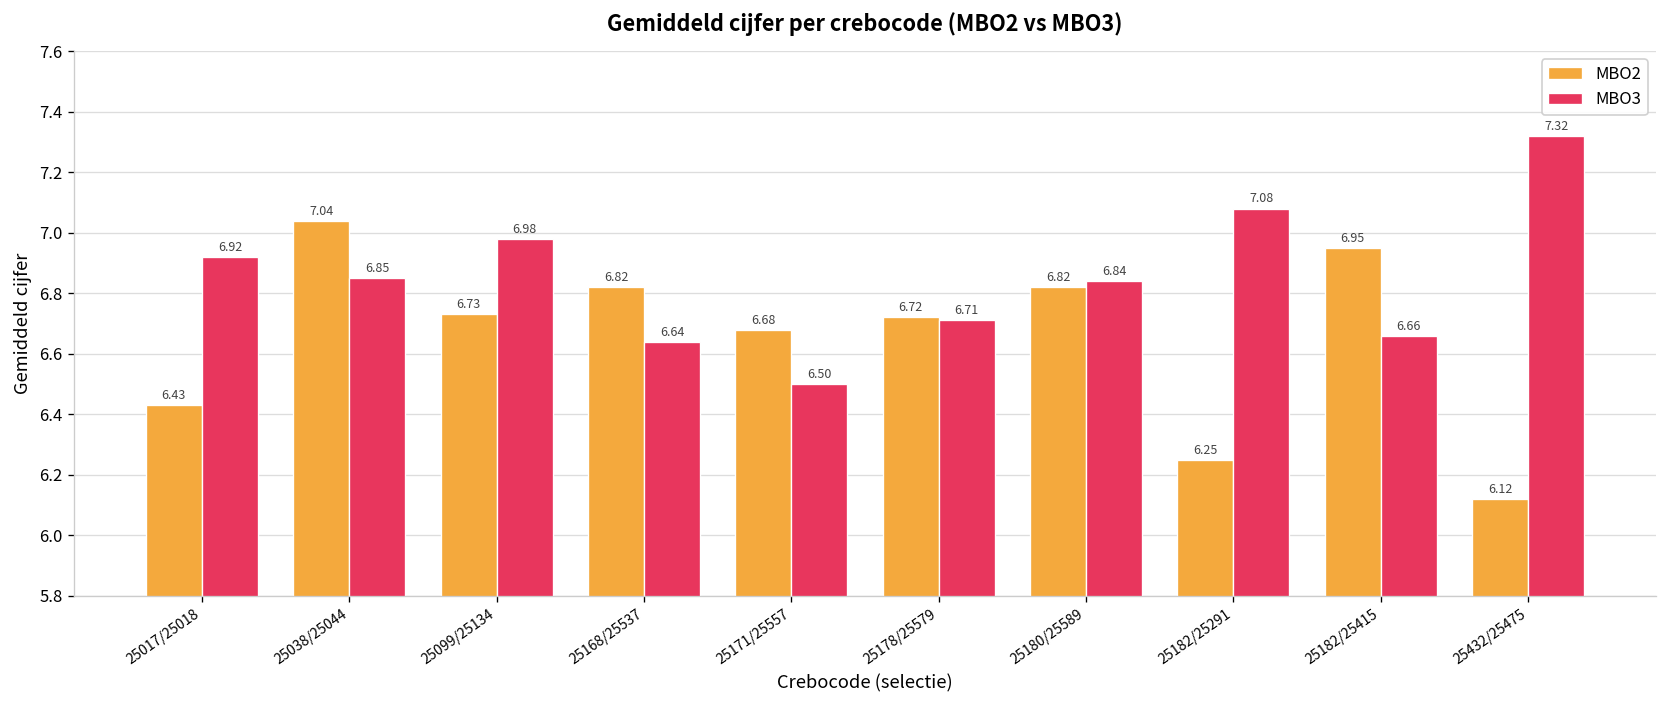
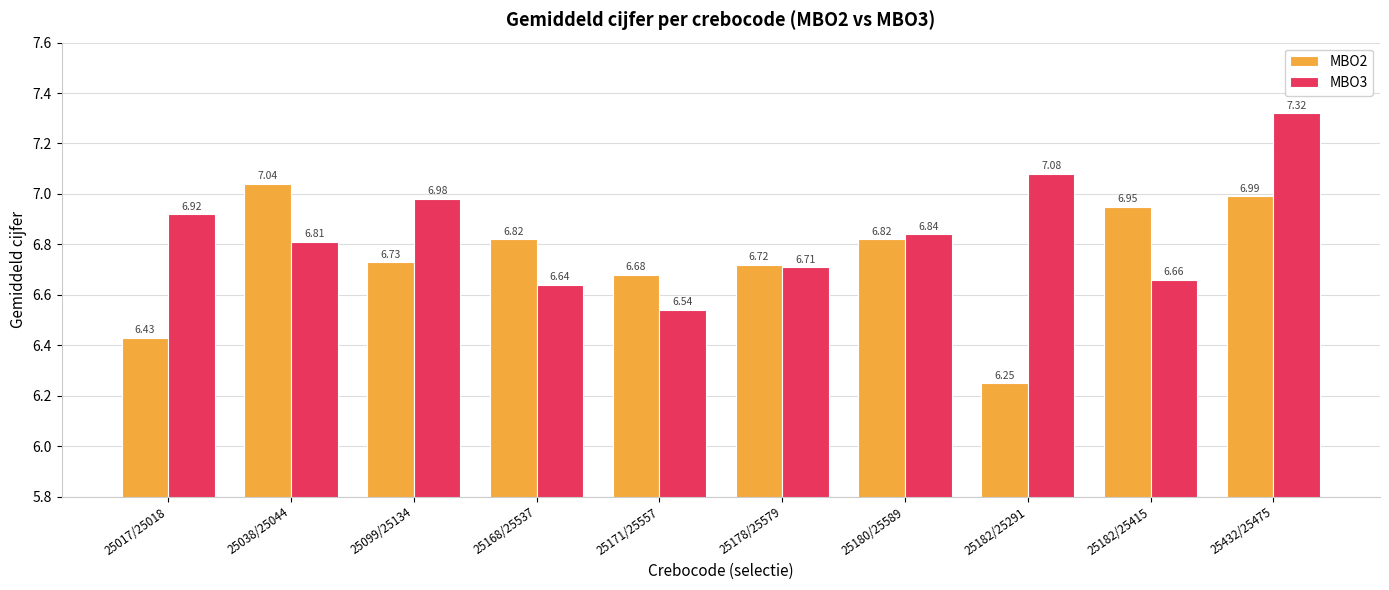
  {
    "MBO2": {
      "25017/25018": 6.43,
      "25038/25044": 7.04,
      "25099/25134": 6.73,
      "25168/25537": 6.82,
      "25171/25557": 6.68,
      "25178/25579": 6.72,
      "25180/25589": 6.82,
      "25182/25291": 6.25,
      "25182/25415": 6.95,
-     "25432/25475": 6.12
+     "25432/25475": 6.99
    },
    "MBO3": {
      "25017/25018": 6.92,
-     "25038/25044": 6.85,
+     "25038/25044": 6.81,
      "25099/25134": 6.98,
      "25168/25537": 6.64,
-     "25171/25557": 6.50,
+     "25171/25557": 6.54,
      "25178/25579": 6.71,
      "25180/25589": 6.84,
      "25182/25291": 7.08,
      "25182/25415": 6.66,
      "25432/25475": 7.32
    }
  }
